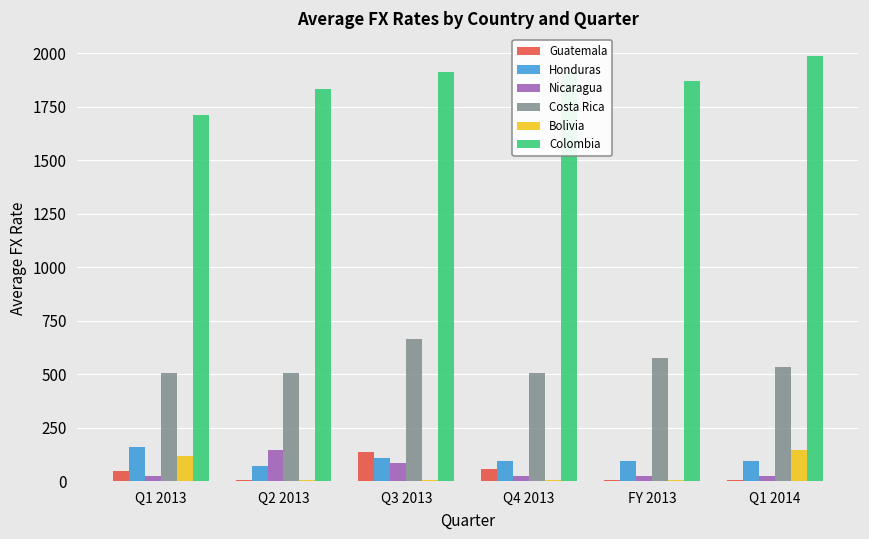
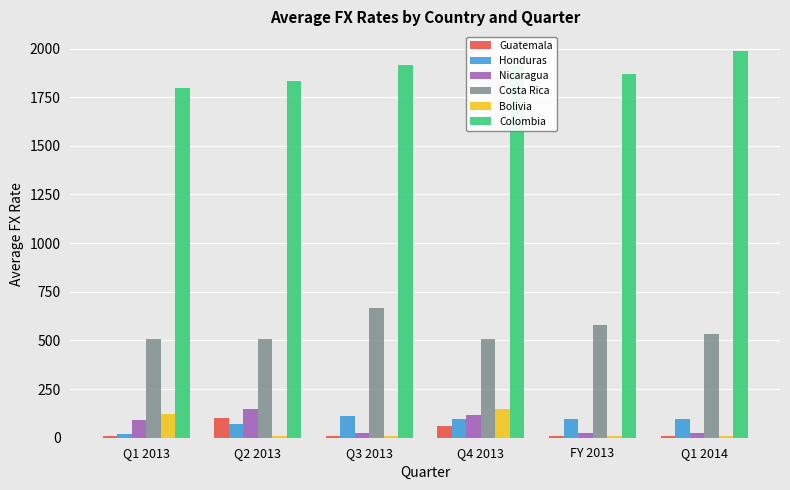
  {
    "Guatemala": {
-     "Q1 2013": 50,
-     "Q2 2013": 10,
-     "Q3 2013": 140,
+     "Q1 2013": 10,
+     "Q2 2013": 100,
+     "Q3 2013": 10,
      "Q4 2013": 60
    },
    "Honduras": {
-     "Q1 2013": 160,
+     "Q1 2013": 20,
      "Q2 2013": 70,
      "Q3 2013": 110,
      "Q4 2013": 90,
      "FY 2013": 100,
      "Q1 2014": 100
    },
    "Nicaragua": {
-     "Q1 2013": 20,
+     "Q1 2013": 90,
      "Q2 2013": 150,
-     "Q3 2013": 90,
-     "Q4 2013": 30,
+     "Q3 2013": 20,
+     "Q4 2013": 120,
      "FY 2013": 20,
      "Q1 2014": 30
    },
    "Costa Rica": {
      "Q1 2013": 510,
      "Q2 2013": 510,
      "Q3 2013": 670,
      "Q4 2013": 510,
      "FY 2013": 580,
      "Q1 2014": 530
    },
    "Bolivia": {
      "Q1 2013": 120,
-     "Q4 2013": 10,
-     "Q1 2014": 150
+     "Q4 2013": 150,
+     "Q1 2014": 10
    },
    "Colombia": {
-     "Q1 2013": 1710,
+     "Q1 2013": 1800,
      "Q2 2013": 1830,
      "Q3 2013": 1910,
      "FY 2013": 1870,
      "Q1 2014": 1990
    }
  }
